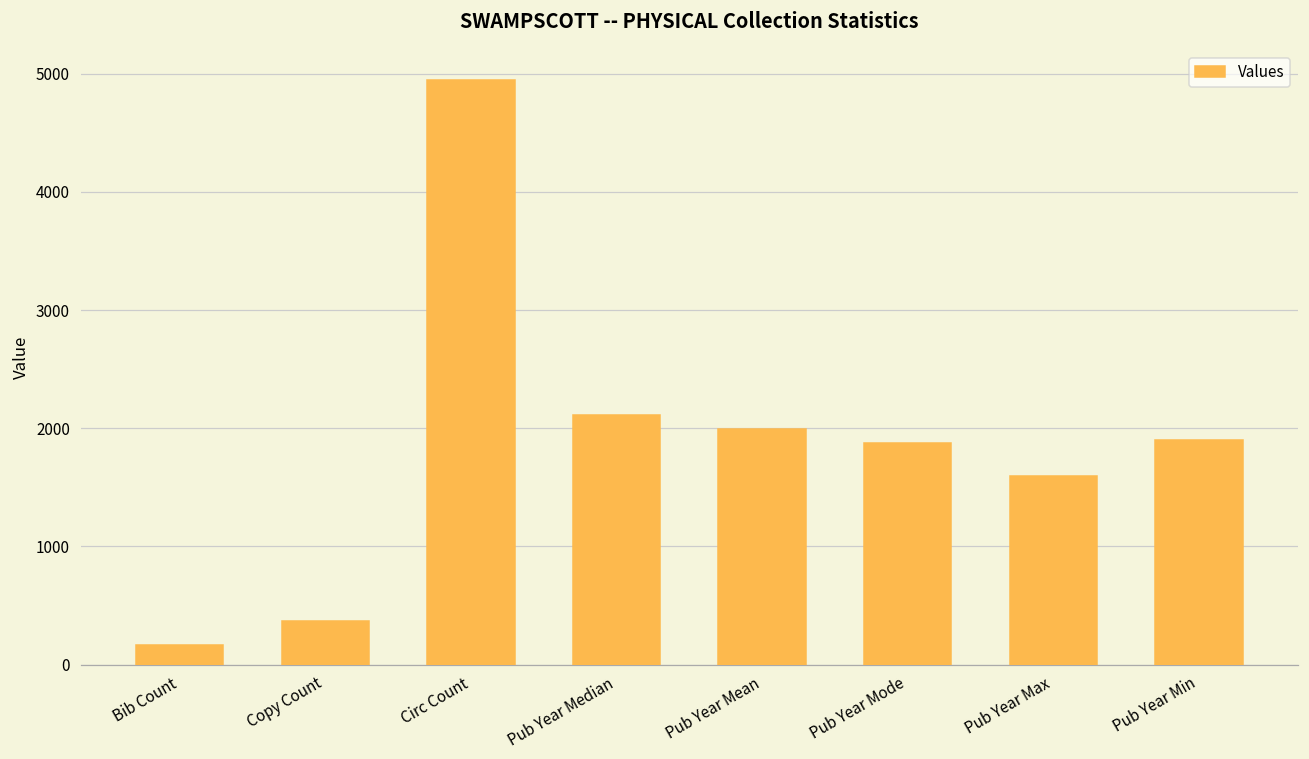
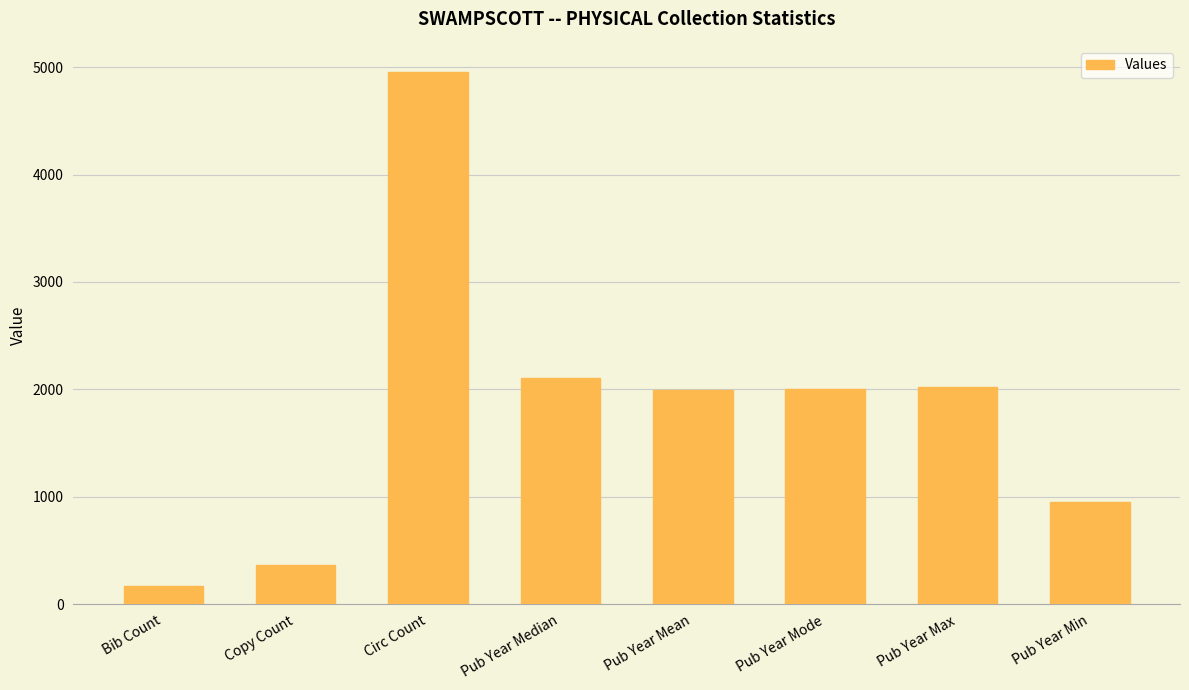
  {
    "Bib Count": 160,
    "Copy Count": 370,
    "Circ Count": 4950,
    "Pub Year Median": 2110,
    "Pub Year Mean": 2000,
-   "Pub Year Mode": 1880,
-   "Pub Year Max": 1600,
-   "Pub Year Min": 1900
+   "Pub Year Mode": 2000,
+   "Pub Year Max": 2020,
+   "Pub Year Min": 950
  }
